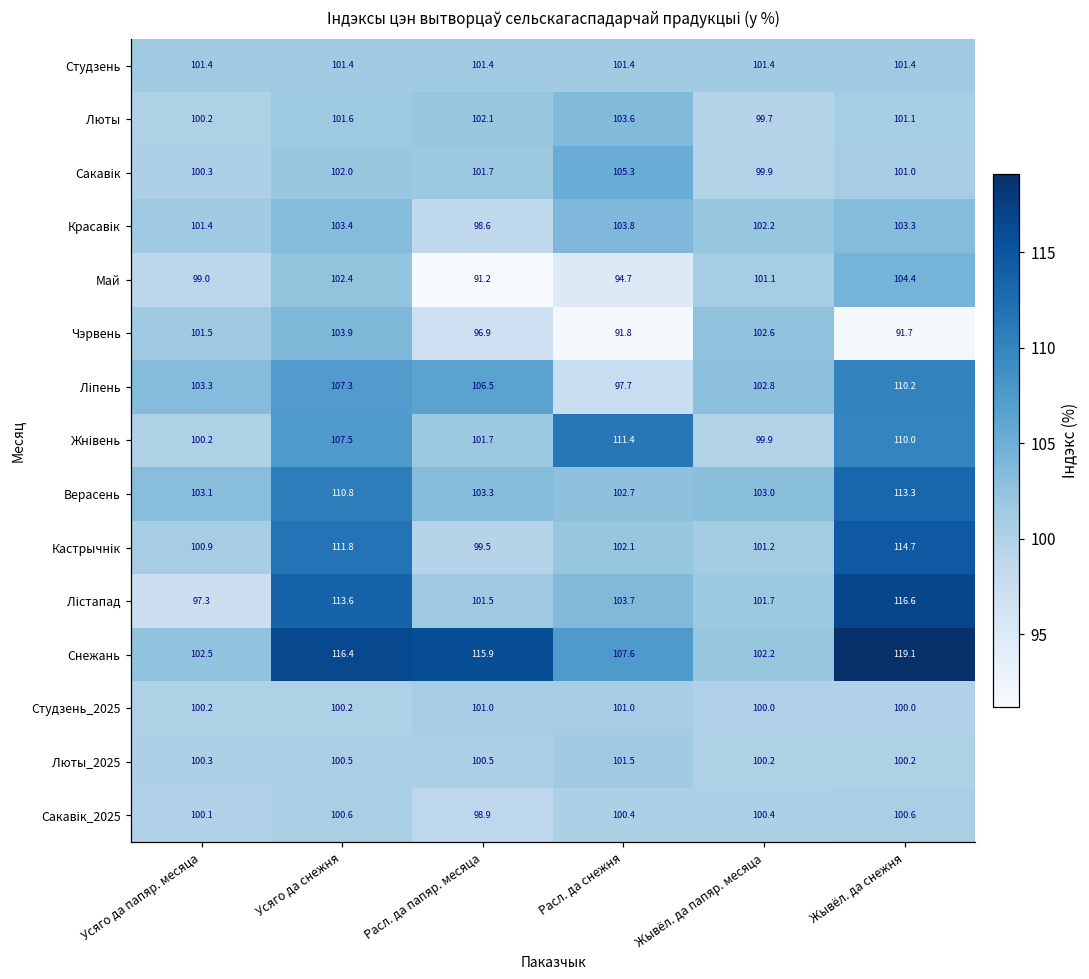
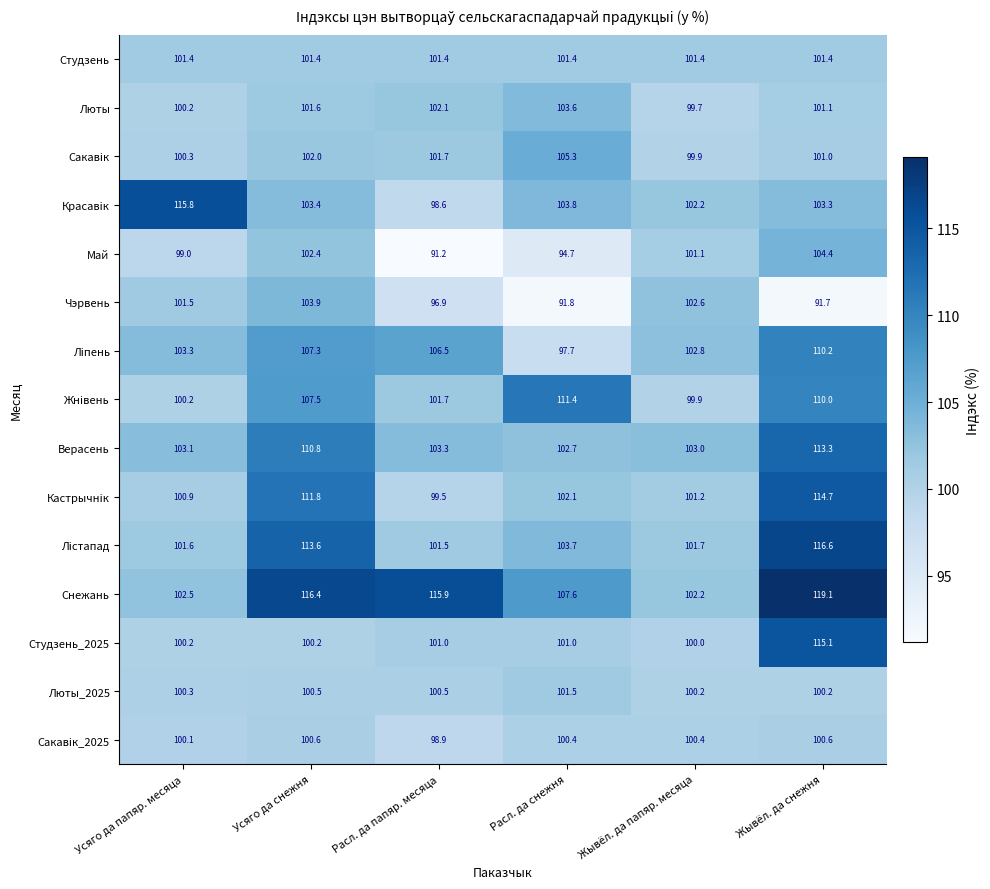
  {
    "Студзень": {
      "Усяго да папяр. месяца": 101.4,
      "Усяго да снежня": 101.4,
      "Расл. да папяр. месяца": 101.4,
      "Расл. да снежня": 101.4,
      "Жывёл. да папяр. месяца": 101.4,
      "Жывёл. да снежня": 101.4
    },
    "Люты": {
      "Усяго да папяр. месяца": 100.2,
      "Усяго да снежня": 101.6,
      "Расл. да папяр. месяца": 102.1,
      "Расл. да снежня": 103.6,
      "Жывёл. да папяр. месяца": 99.7,
      "Жывёл. да снежня": 101.1
    },
    "Сакавік": {
      "Усяго да папяр. месяца": 100.3,
      "Усяго да снежня": 102.0,
      "Расл. да папяр. месяца": 101.7,
      "Расл. да снежня": 105.3,
      "Жывёл. да папяр. месяца": 99.9,
      "Жывёл. да снежня": 101.0
    },
    "Красавік": {
-     "Усяго да папяр. месяца": 101.4,
+     "Усяго да папяр. месяца": 115.8,
      "Усяго да снежня": 103.4,
      "Расл. да папяр. месяца": 98.6,
      "Расл. да снежня": 103.8,
      "Жывёл. да папяр. месяца": 102.2,
      "Жывёл. да снежня": 103.3
    },
    "Май": {
      "Усяго да папяр. месяца": 99.0,
      "Усяго да снежня": 102.4,
      "Расл. да папяр. месяца": 91.2,
      "Расл. да снежня": 94.7,
      "Жывёл. да папяр. месяца": 101.1,
      "Жывёл. да снежня": 104.4
    },
    "Чэрвень": {
      "Усяго да папяр. месяца": 101.5,
      "Усяго да снежня": 103.9,
      "Расл. да папяр. месяца": 96.9,
      "Расл. да снежня": 91.8,
      "Жывёл. да папяр. месяца": 102.6,
      "Жывёл. да снежня": 91.7
    },
    "Ліпень": {
      "Усяго да папяр. месяца": 103.3,
      "Усяго да снежня": 107.3,
      "Расл. да папяр. месяца": 106.5,
      "Расл. да снежня": 97.7,
      "Жывёл. да папяр. месяца": 102.8,
      "Жывёл. да снежня": 110.2
    },
    "Жнівень": {
      "Усяго да папяр. месяца": 100.2,
      "Усяго да снежня": 107.5,
      "Расл. да папяр. месяца": 101.7,
      "Расл. да снежня": 111.4,
      "Жывёл. да папяр. месяца": 99.9,
      "Жывёл. да снежня": 110.0
    },
    "Верасень": {
      "Усяго да папяр. месяца": 103.1,
      "Усяго да снежня": 110.8,
      "Расл. да папяр. месяца": 103.3,
      "Расл. да снежня": 102.7,
      "Жывёл. да папяр. месяца": 103.0,
      "Жывёл. да снежня": 113.3
    },
    "Кастрычнік": {
      "Усяго да папяр. месяца": 100.9,
      "Усяго да снежня": 111.8,
      "Расл. да папяр. месяца": 99.5,
      "Расл. да снежня": 102.1,
      "Жывёл. да папяр. месяца": 101.2,
      "Жывёл. да снежня": 114.7
    },
    "Лістапад": {
-     "Усяго да папяр. месяца": 97.3,
+     "Усяго да папяр. месяца": 101.6,
      "Усяго да снежня": 113.6,
      "Расл. да папяр. месяца": 101.5,
      "Расл. да снежня": 103.7,
      "Жывёл. да папяр. месяца": 101.7,
      "Жывёл. да снежня": 116.6
    },
    "Снежань": {
      "Усяго да папяр. месяца": 102.5,
      "Усяго да снежня": 116.4,
      "Расл. да папяр. месяца": 115.9,
      "Расл. да снежня": 107.6,
      "Жывёл. да папяр. месяца": 102.2,
      "Жывёл. да снежня": 119.1
    },
    "Студзень_2025": {
      "Усяго да папяр. месяца": 100.2,
      "Усяго да снежня": 100.2,
      "Расл. да папяр. месяца": 101.0,
      "Расл. да снежня": 101.0,
      "Жывёл. да папяр. месяца": 100.0,
-     "Жывёл. да снежня": 100.0
+     "Жывёл. да снежня": 115.1
    },
    "Люты_2025": {
      "Усяго да папяр. месяца": 100.3,
      "Усяго да снежня": 100.5,
      "Расл. да папяр. месяца": 100.5,
      "Расл. да снежня": 101.5,
      "Жывёл. да папяр. месяца": 100.2,
      "Жывёл. да снежня": 100.2
    },
    "Сакавік_2025": {
      "Усяго да папяр. месяца": 100.1,
      "Усяго да снежня": 100.6,
      "Расл. да папяр. месяца": 98.9,
      "Расл. да снежня": 100.4,
      "Жывёл. да папяр. месяца": 100.4,
      "Жывёл. да снежня": 100.6
    }
  }
